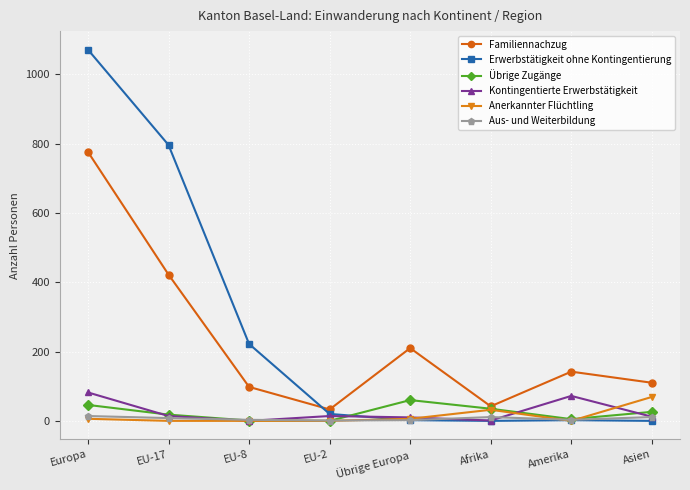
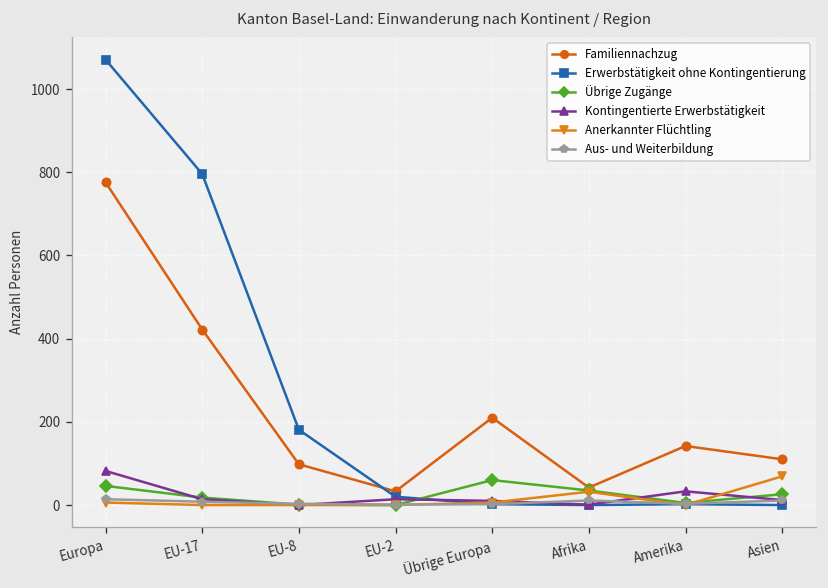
  {
    "Erwerbstätigkeit ohne Kontingentierung": {
      "Europa": 1070,
      "EU-17": 800,
-     "EU-8": 220,
+     "EU-8": 180,
      "Asien": 0
    },
    "Übrige Zugänge": {
      "Europa": 50,
      "Übrige Europa": 60,
      "Asien": 30
    },
    "Kontingentierte Erwerbstätigkeit": {
      "Europa": 80,
-     "Amerika": 70
+     "Amerika": 30
    },
    "Aus- und Weiterbildung": {
      "Europa": 10,
      "Afrika": 10
    }
  }
